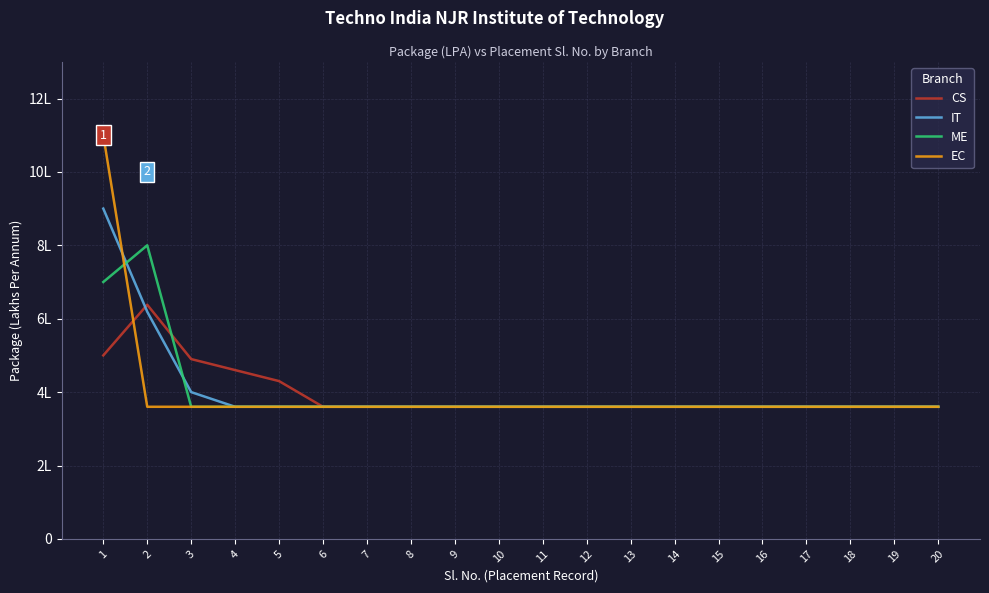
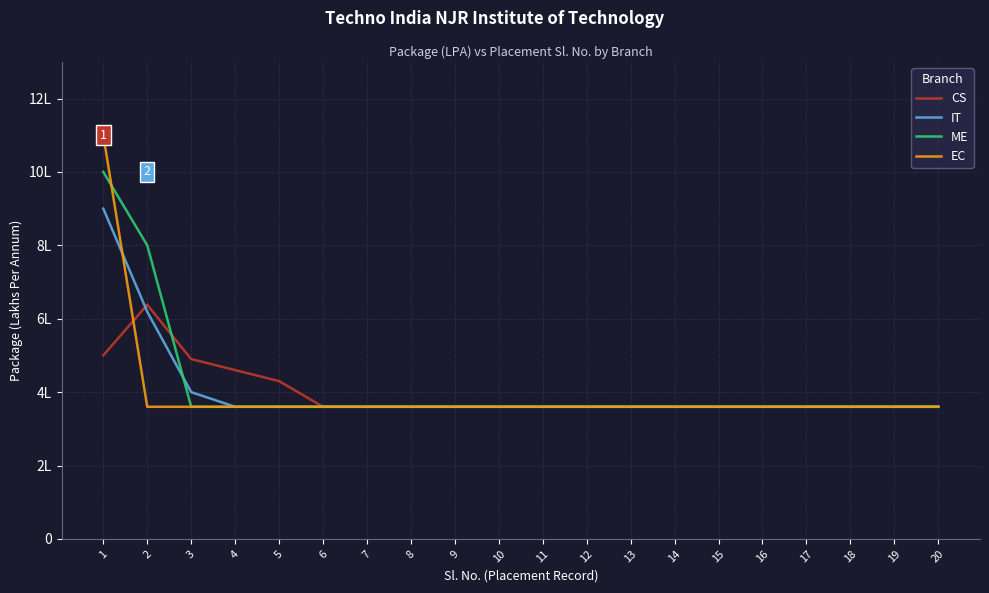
  {
    "CS": {
      "1": "5L",
      "2": "6.4L",
      "3": "4.9L",
      "4": "4.6L",
      "5": "4.3L"
    },
    "IT": {
      "1": "9L",
      "2": "6.2L",
      "3": "4L"
    },
    "ME": {
-     "1": "7L",
+     "1": "10L",
      "2": "8L"
    },
    "EC": {
      "2": "3.6L"
    }
  }
